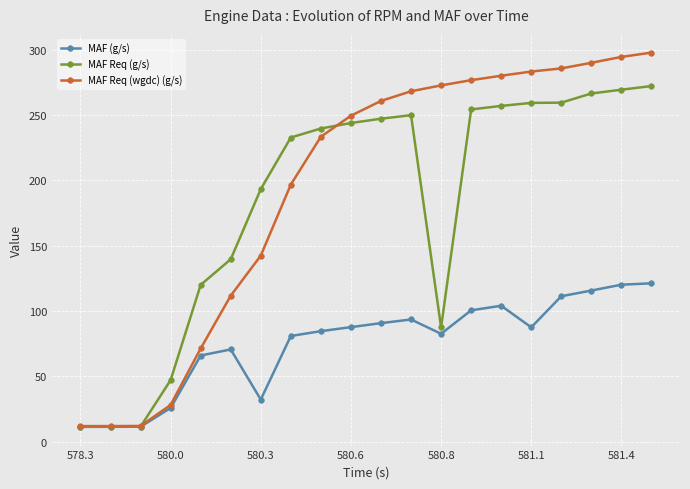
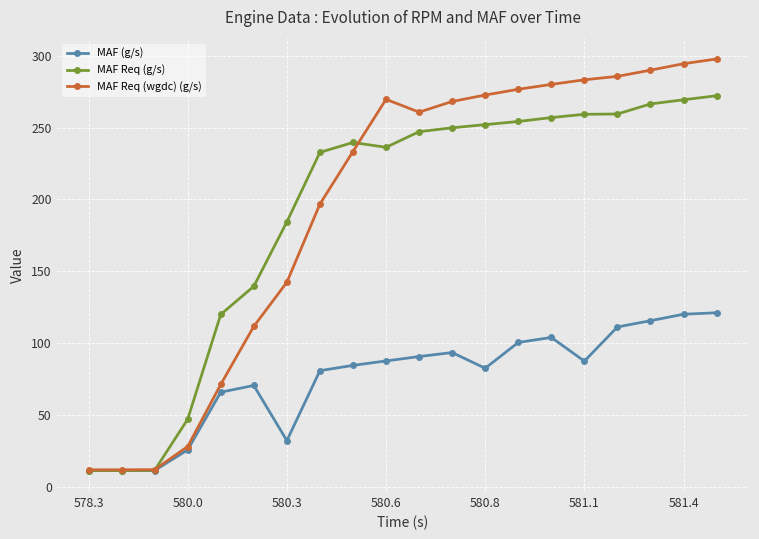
  {
    "MAF (g/s)": {
      "580.0": 26,
      "580.3": 32,
      "580.6": 88,
      "580.8": 82,
      "581.1": 87,
      "581.4": 120
    },
    "MAF Req (g/s)": {
      "580.0": 47,
-     "580.3": 193,
-     "580.6": 244,
-     "580.8": 87,
+     "580.3": 184,
+     "580.6": 236,
+     "580.8": 252,
      "581.1": 259,
      "581.4": 269
    },
    "MAF Req (wgdc) (g/s)": {
      "580.0": 28,
      "580.3": 142,
-     "580.6": 249,
+     "580.6": 270,
      "580.8": 273,
      "581.1": 283,
      "581.4": 294
    }
  }
